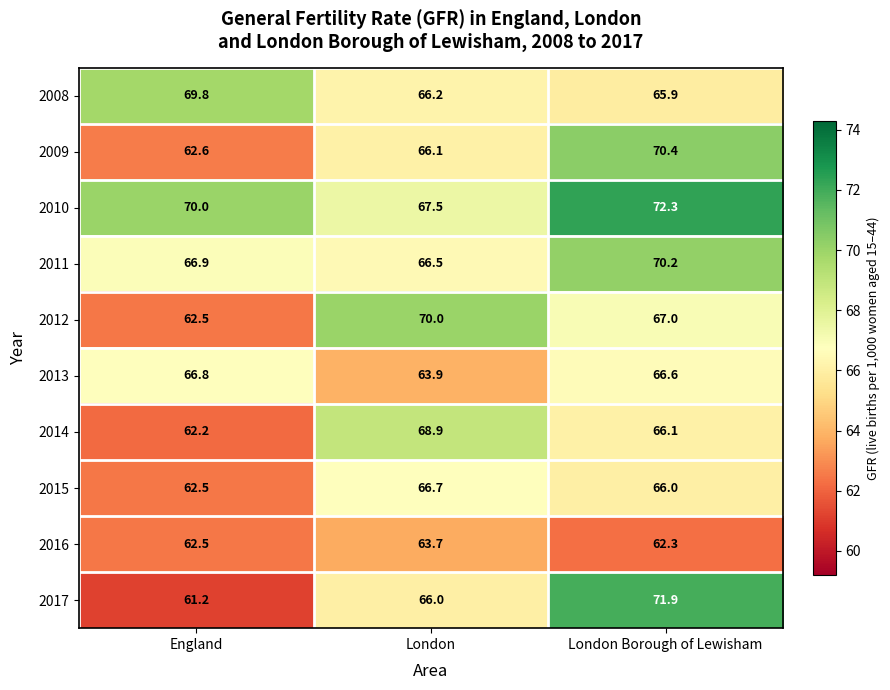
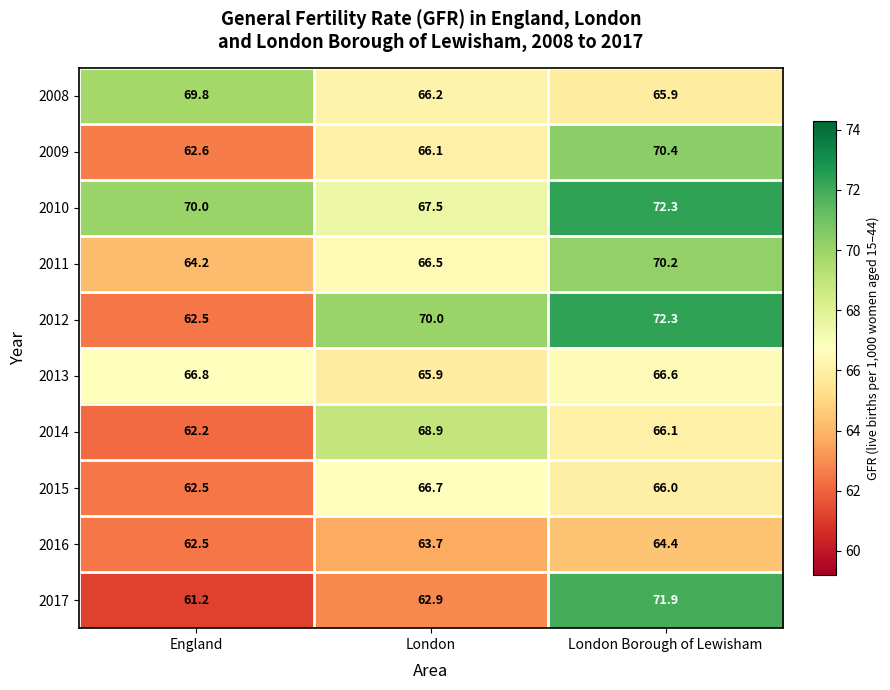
  {
    "2008": {
      "England": 69.8,
      "London": 66.2,
      "London Borough of Lewisham": 65.9
    },
    "2009": {
      "England": 62.6,
      "London": 66.1,
      "London Borough of Lewisham": 70.4
    },
    "2010": {
      "England": 70.0,
      "London": 67.5,
      "London Borough of Lewisham": 72.3
    },
    "2011": {
-     "England": 66.9,
+     "England": 64.2,
      "London": 66.5,
      "London Borough of Lewisham": 70.2
    },
    "2012": {
      "England": 62.5,
      "London": 70.0,
-     "London Borough of Lewisham": 67.0
+     "London Borough of Lewisham": 72.3
    },
    "2013": {
      "England": 66.8,
-     "London": 63.9,
+     "London": 65.9,
      "London Borough of Lewisham": 66.6
    },
    "2014": {
      "England": 62.2,
      "London": 68.9,
      "London Borough of Lewisham": 66.1
    },
    "2015": {
      "England": 62.5,
      "London": 66.7,
      "London Borough of Lewisham": 66.0
    },
    "2016": {
      "England": 62.5,
      "London": 63.7,
-     "London Borough of Lewisham": 62.3
+     "London Borough of Lewisham": 64.4
    },
    "2017": {
      "England": 61.2,
-     "London": 66.0,
+     "London": 62.9,
      "London Borough of Lewisham": 71.9
    }
  }
